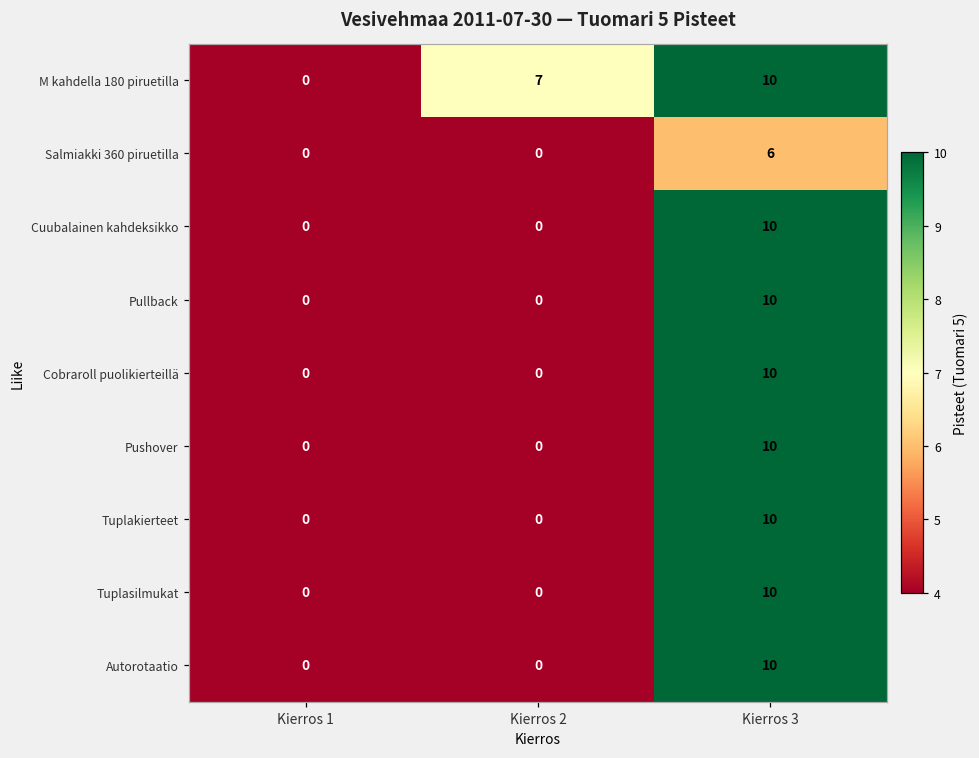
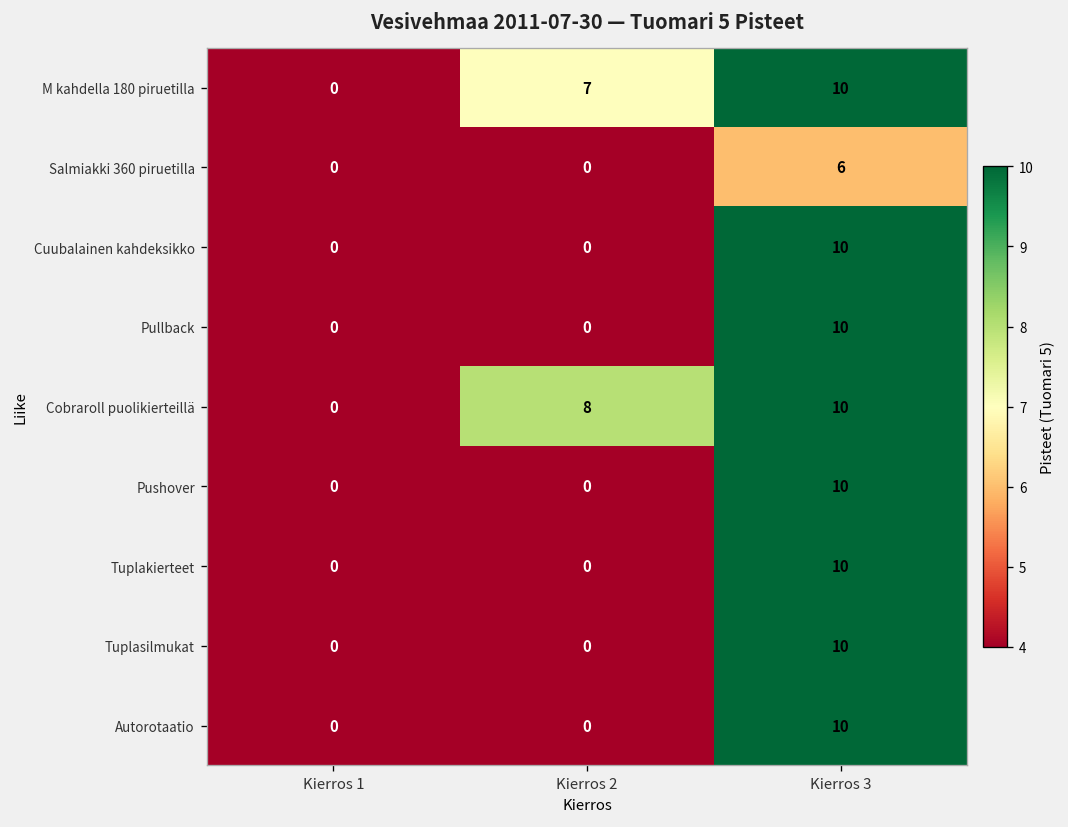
  {
    "M kahdella 180 piruetilla": {
      "Kierros 1": 0,
      "Kierros 2": 7,
      "Kierros 3": 10
    },
    "Salmiakki 360 piruetilla": {
      "Kierros 1": 0,
      "Kierros 2": 0,
      "Kierros 3": 6
    },
    "Cuubalainen kahdeksikko": {
      "Kierros 1": 0,
      "Kierros 2": 0,
      "Kierros 3": 10
    },
    "Pullback": {
      "Kierros 1": 0,
      "Kierros 2": 0,
      "Kierros 3": 10
    },
    "Cobraroll puolikierteillä": {
      "Kierros 1": 0,
-     "Kierros 2": 0,
+     "Kierros 2": 8,
      "Kierros 3": 10
    },
    "Pushover": {
      "Kierros 1": 0,
      "Kierros 2": 0,
      "Kierros 3": 10
    },
    "Tuplakierteet": {
      "Kierros 1": 0,
      "Kierros 2": 0,
      "Kierros 3": 10
    },
    "Tuplasilmukat": {
      "Kierros 1": 0,
      "Kierros 2": 0,
      "Kierros 3": 10
    },
    "Autorotaatio": {
      "Kierros 1": 0,
      "Kierros 2": 0,
      "Kierros 3": 10
    }
  }
